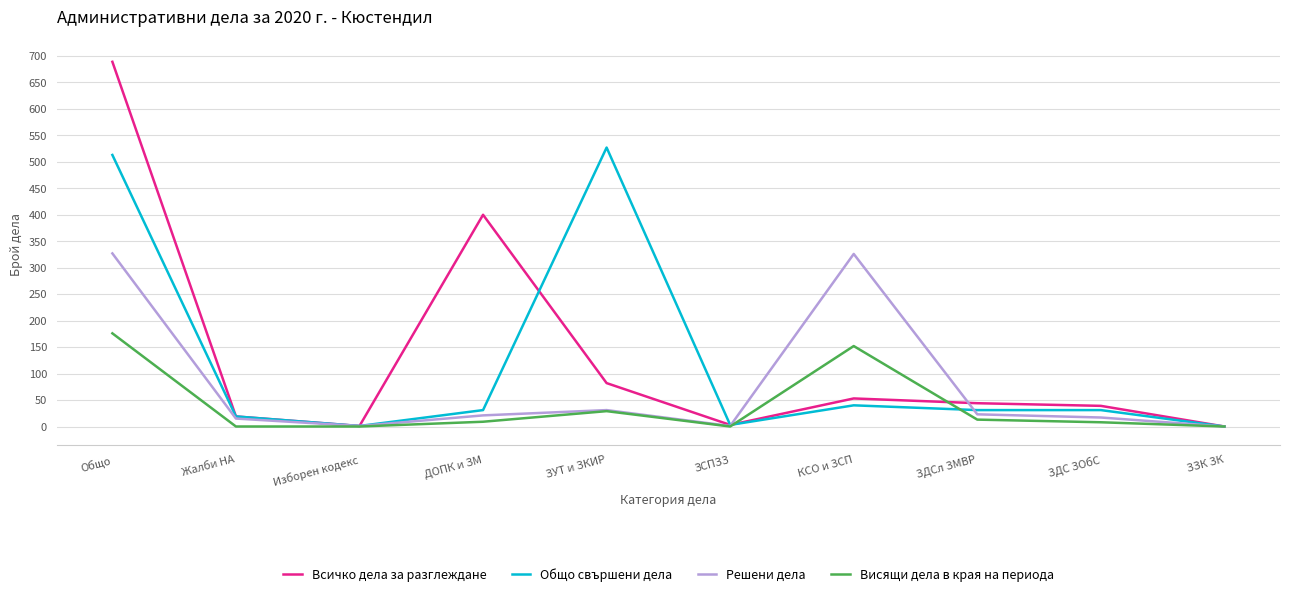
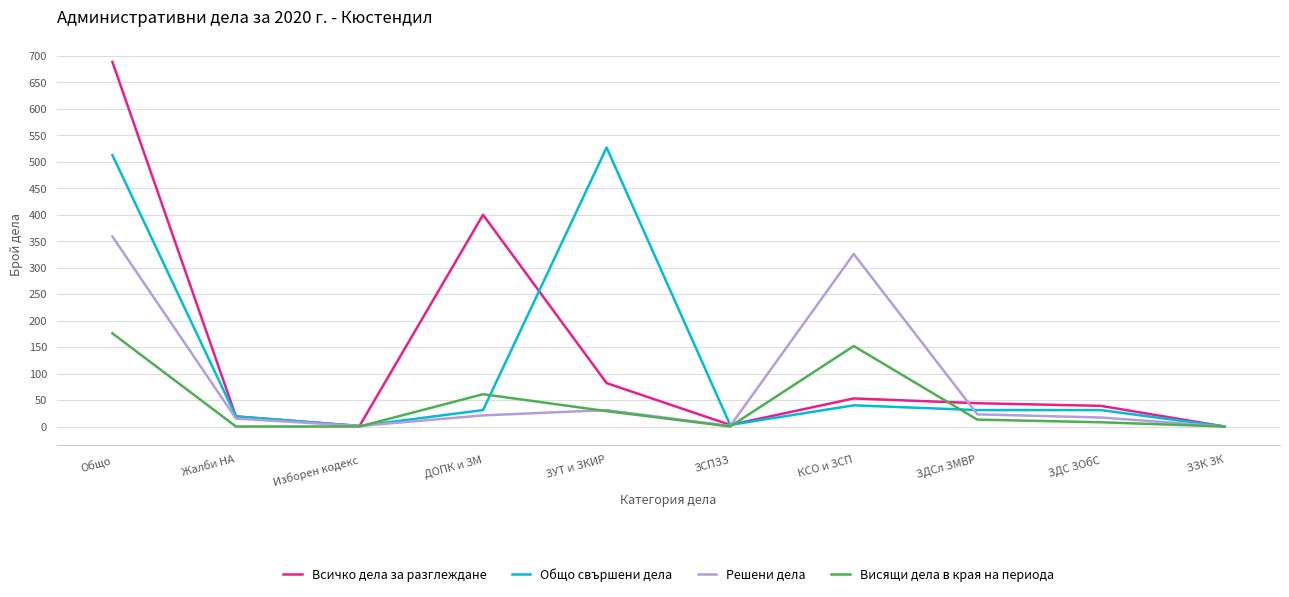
  {
    "Всичко дела за разглеждане": {
      "Общо": 690,
      "ДОПК и ЗМ": 400,
      "ЗУТ и ЗКИР": 80,
      "КСО и ЗСП": 50,
      "ЗДСл ЗМВР": 40,
      "ЗДС ЗОбС": 40
    },
    "Общо свършени дела": {
      "Общо": 510,
      "ДОПК и ЗМ": 30,
      "ЗУТ и ЗКИР": 530,
      "КСО и ЗСП": 40,
      "ЗДСл ЗМВР": 30,
      "ЗДС ЗОбС": 30
    },
    "Решени дела": {
-     "Общо": 330,
+     "Общо": 360,
      "ДОПК и ЗМ": 20,
      "КСО и ЗСП": 330,
      "ЗДСл ЗМВР": 20,
      "ЗДС ЗОбС": 20
    },
    "Висящи дела в края на периода": {
      "Общо": 180,
      "Жалби НА": 0,
-     "ДОПК и ЗМ": 10,
+     "ДОПК и ЗМ": 60,
      "КСО и ЗСП": 150,
      "ЗДСл ЗМВР": 10,
      "ЗДС ЗОбС": 10
    }
  }
